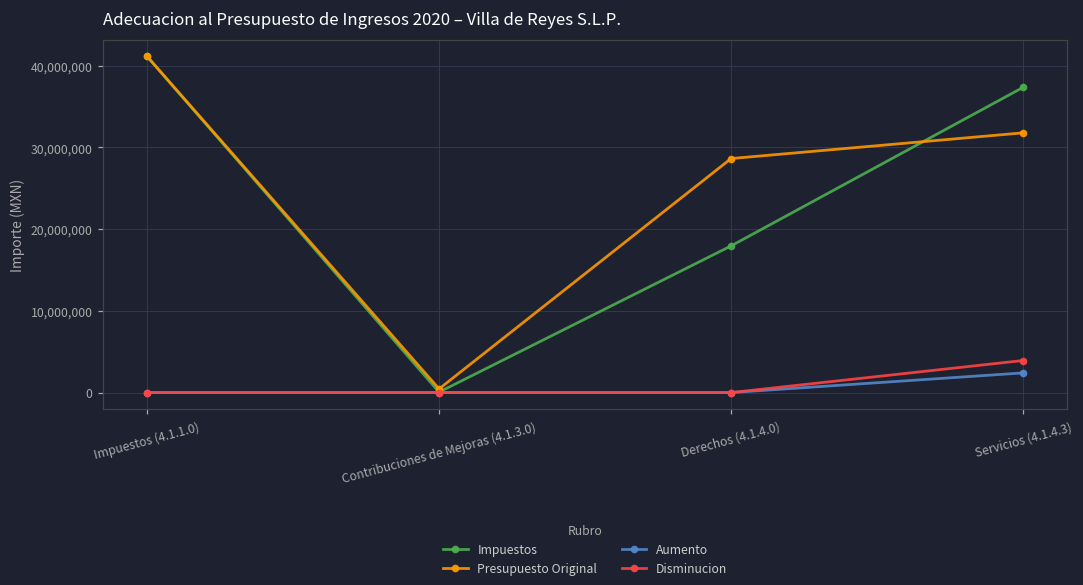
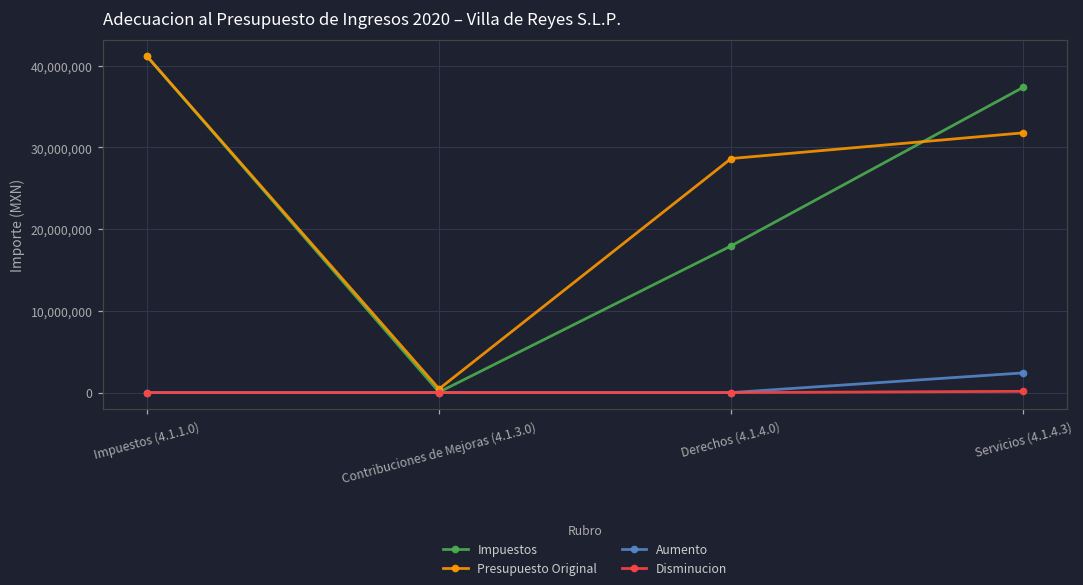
  {
    "Impuestos": {
      "Derechos (4.1.4.0)": "18,000,000",
      "Servicios (4.1.4.3)": "37,000,000"
    },
    "Presupuesto Original": {
      "Contribuciones de Mejoras (4.1.3.0)": "0",
      "Derechos (4.1.4.0)": "29,000,000",
      "Servicios (4.1.4.3)": "32,000,000"
    },
    "Aumento": {
      "Servicios (4.1.4.3)": "2,000,000"
    },
    "Disminucion": {
-     "Servicios (4.1.4.3)": "4,000,000"
+     "Servicios (4.1.4.3)": "0"
    }
  }
